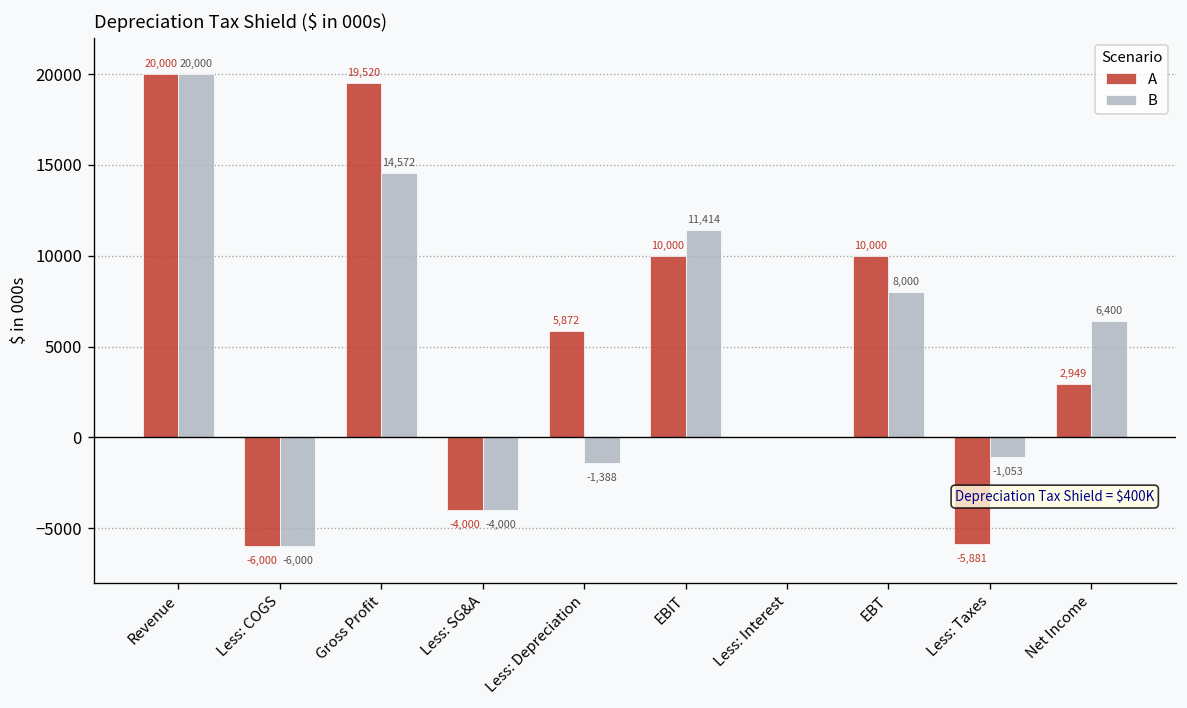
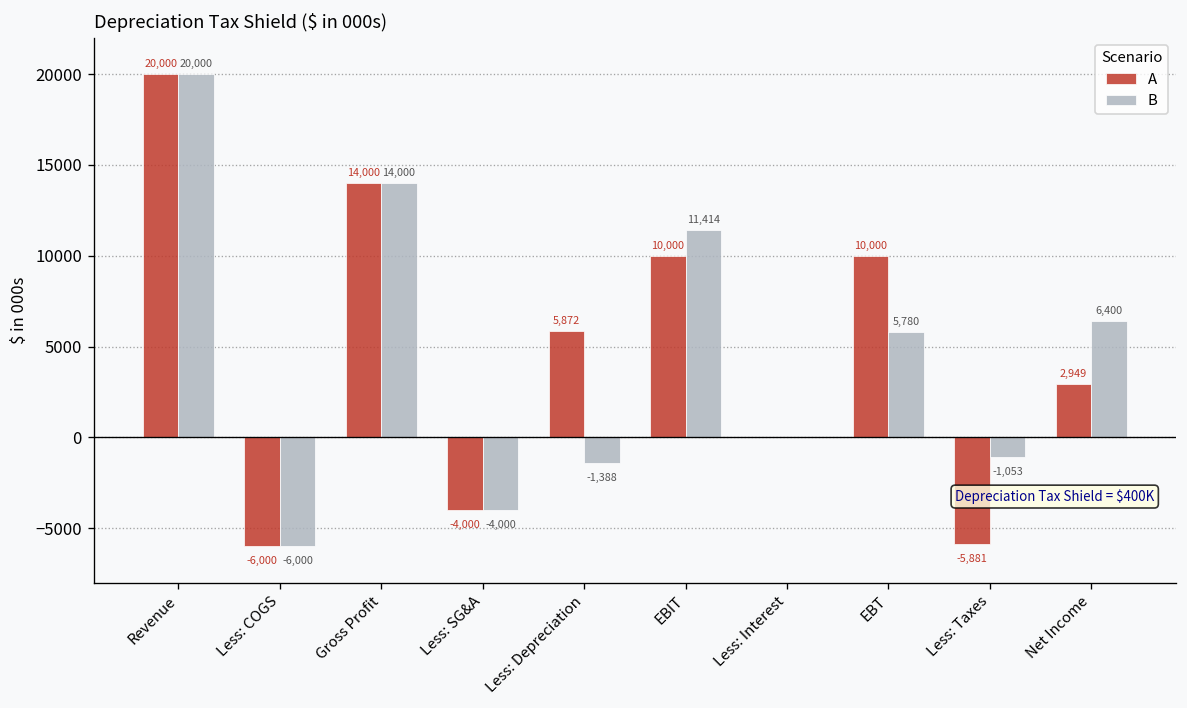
  {
    "A": {
      "Revenue": "20,000",
      "Less: COGS": "-6,000",
-     "Gross Profit": "19,520",
+     "Gross Profit": "14,000",
      "Less: SG&A": "-4,000",
      "Less: Depreciation": "5,872",
      "EBIT": "10,000",
      "EBT": "10,000",
      "Less: Taxes": "-5,881",
      "Net Income": "2,949"
    },
    "B": {
      "Revenue": "20,000",
      "Less: COGS": "-6,000",
-     "Gross Profit": "14,572",
+     "Gross Profit": "14,000",
      "Less: SG&A": "-4,000",
      "Less: Depreciation": "-1,388",
      "EBIT": "11,414",
-     "EBT": "8,000",
+     "EBT": "5,780",
      "Less: Taxes": "-1,053",
      "Net Income": "6,400"
    }
  }
